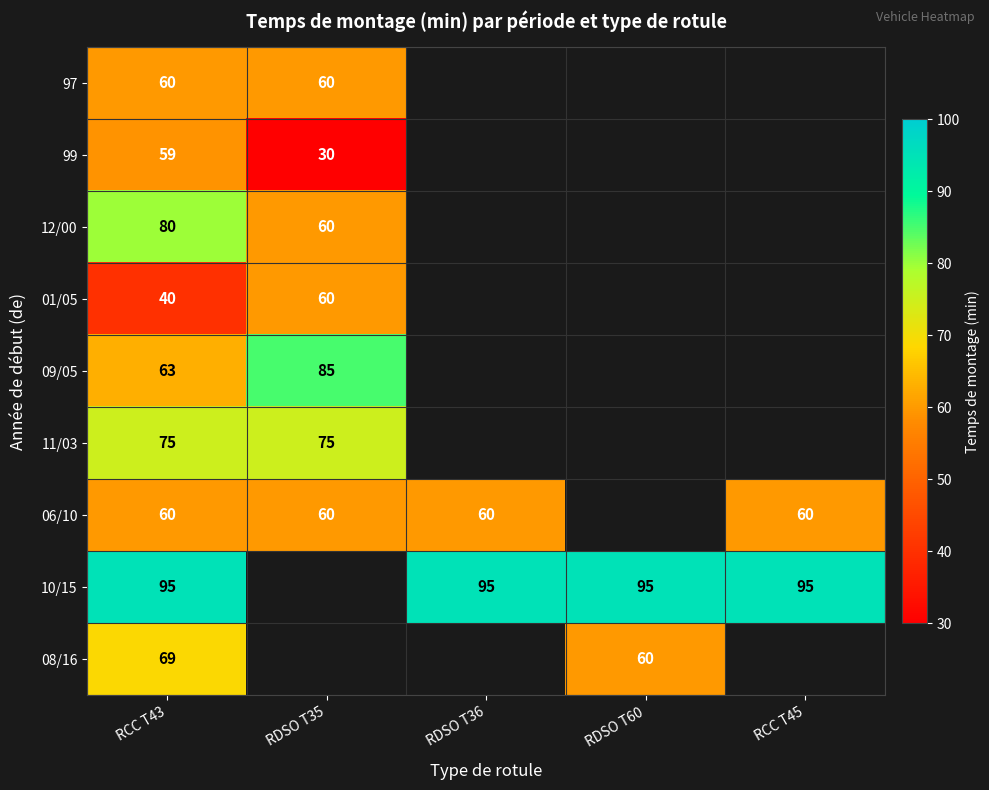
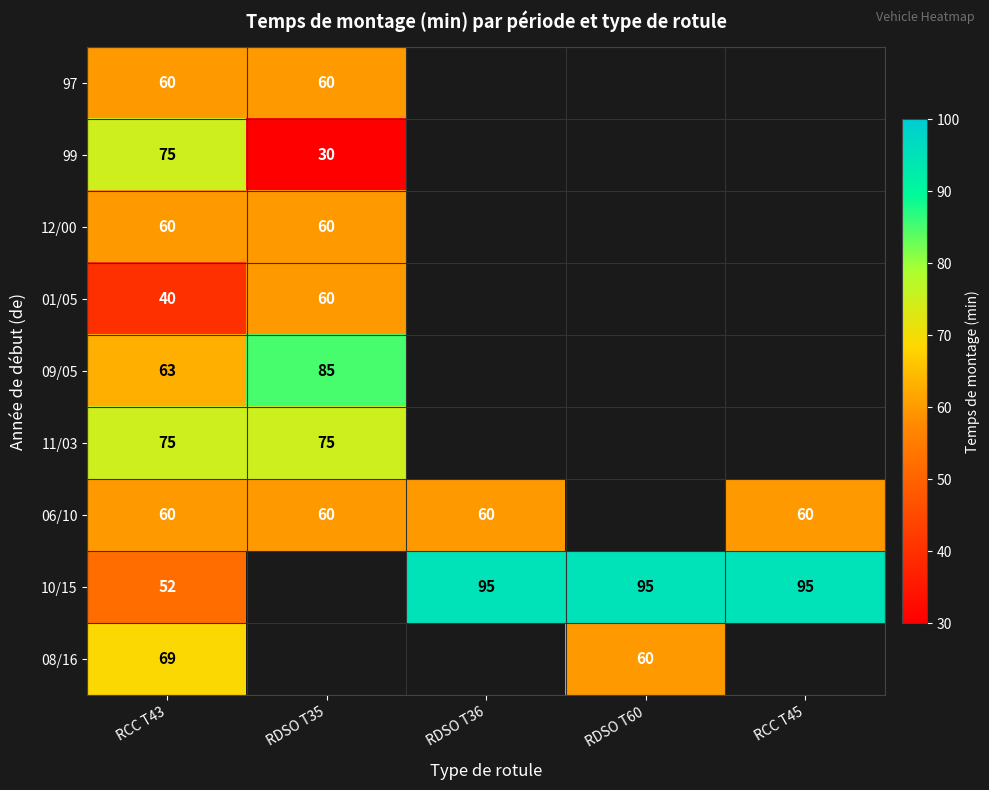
  {
    "97": {
      "RCC T43": 60,
      "RDSO T35": 60
    },
    "99": {
-     "RCC T43": 59,
+     "RCC T43": 75,
      "RDSO T35": 30
    },
    "12/00": {
-     "RCC T43": 80,
+     "RCC T43": 60,
      "RDSO T35": 60
    },
    "01/05": {
      "RCC T43": 40,
      "RDSO T35": 60
    },
    "09/05": {
      "RCC T43": 63,
      "RDSO T35": 85
    },
    "11/03": {
      "RCC T43": 75,
      "RDSO T35": 75
    },
    "06/10": {
      "RCC T43": 60,
      "RDSO T35": 60,
      "RDSO T36": 60,
      "RCC T45": 60
    },
    "10/15": {
-     "RCC T43": 95,
+     "RCC T43": 52,
      "RDSO T36": 95,
      "RDSO T60": 95,
      "RCC T45": 95
    },
    "08/16": {
      "RCC T43": 69,
      "RDSO T60": 60
    }
  }
